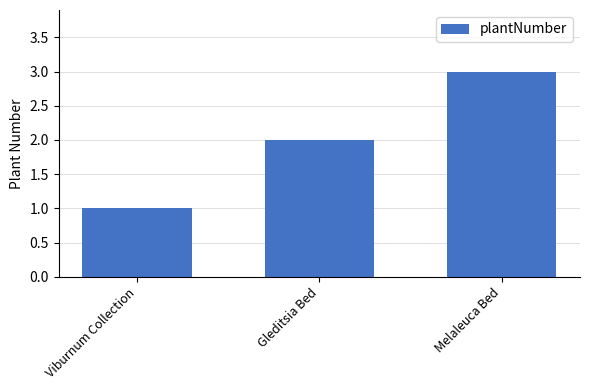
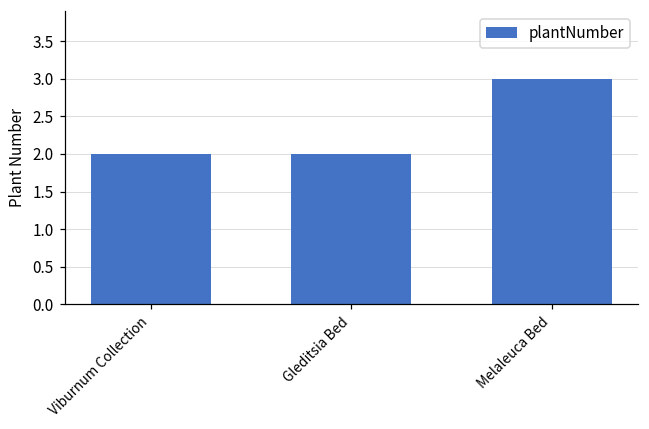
  {
-   "Viburnum Collection": 1,
+   "Viburnum Collection": 2,
    "Gleditsia Bed": 2,
    "Melaleuca Bed": 3
  }
